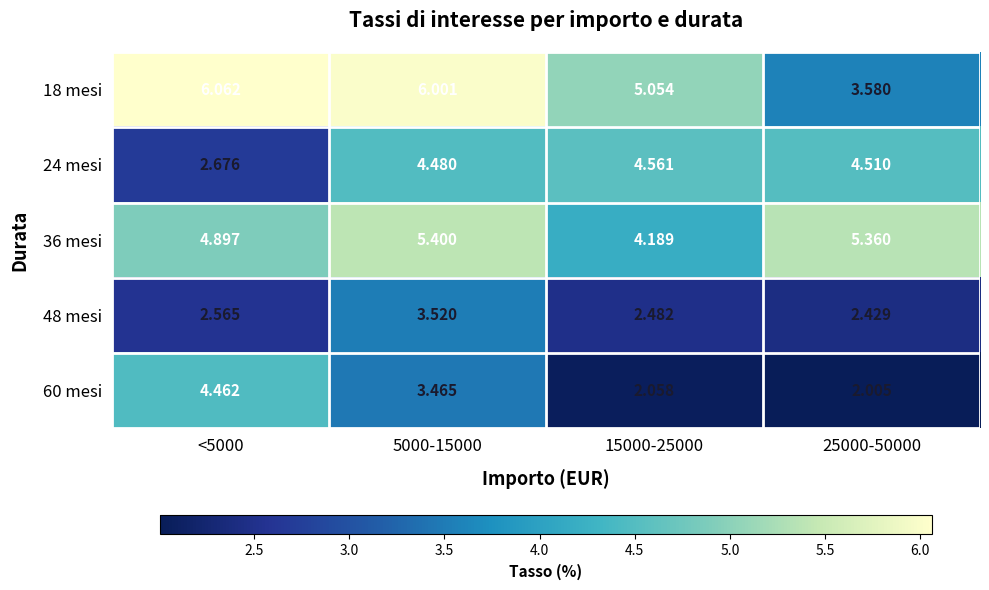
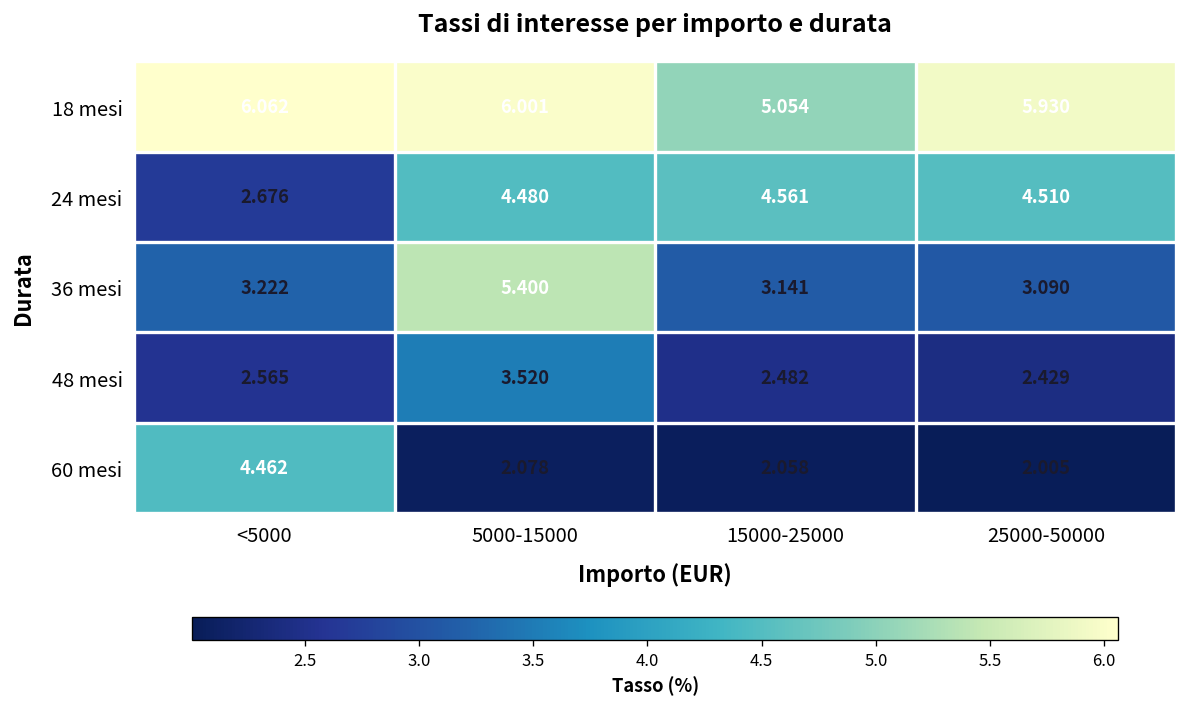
  {
    "18 mesi": {
      "<5000": 6.062,
      "5000-15000": 6.001,
      "15000-25000": 5.054,
-     "25000-50000": 3.580
+     "25000-50000": 5.930
    },
    "24 mesi": {
      "<5000": 2.676,
      "5000-15000": 4.480,
      "15000-25000": 4.561,
      "25000-50000": 4.510
    },
    "36 mesi": {
-     "<5000": 4.897,
+     "<5000": 3.222,
      "5000-15000": 5.400,
-     "15000-25000": 4.189,
-     "25000-50000": 5.360
+     "15000-25000": 3.141,
+     "25000-50000": 3.090
    },
    "48 mesi": {
      "<5000": 2.565,
      "5000-15000": 3.520,
      "15000-25000": 2.482,
      "25000-50000": 2.429
    },
    "60 mesi": {
      "<5000": 4.462,
-     "5000-15000": 3.465
+     "5000-15000": 2.078
    }
  }
